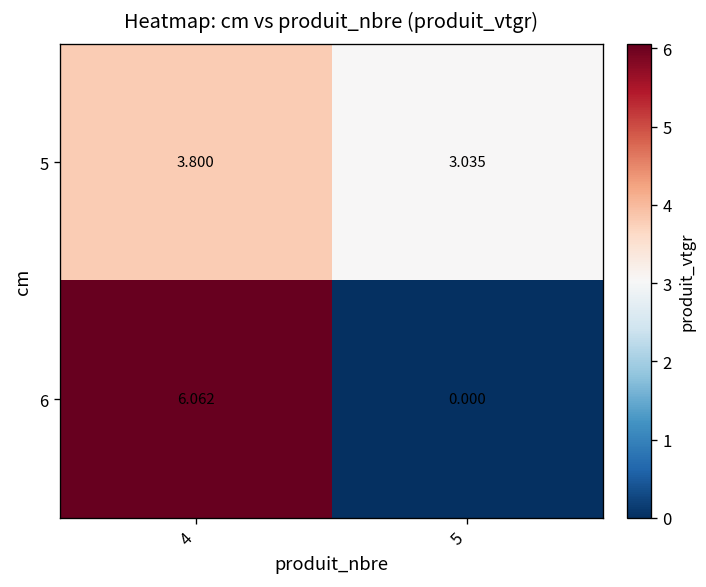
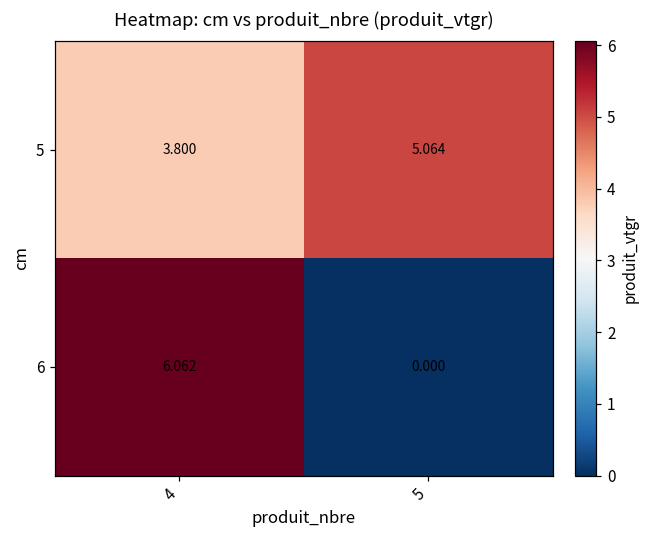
  {
    "5": {
      "4": 3.800,
-     "5": 3.035
+     "5": 5.064
    },
    "6": {
      "4": 6.062,
      "5": 0.000
    }
  }
